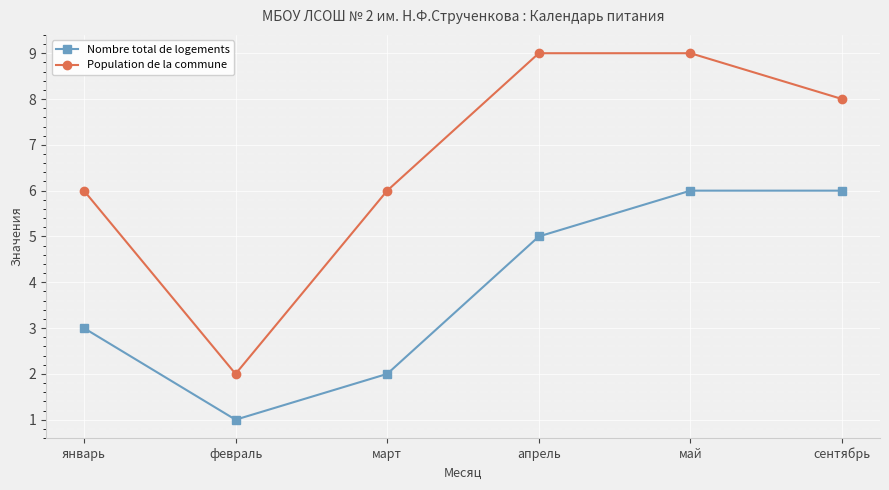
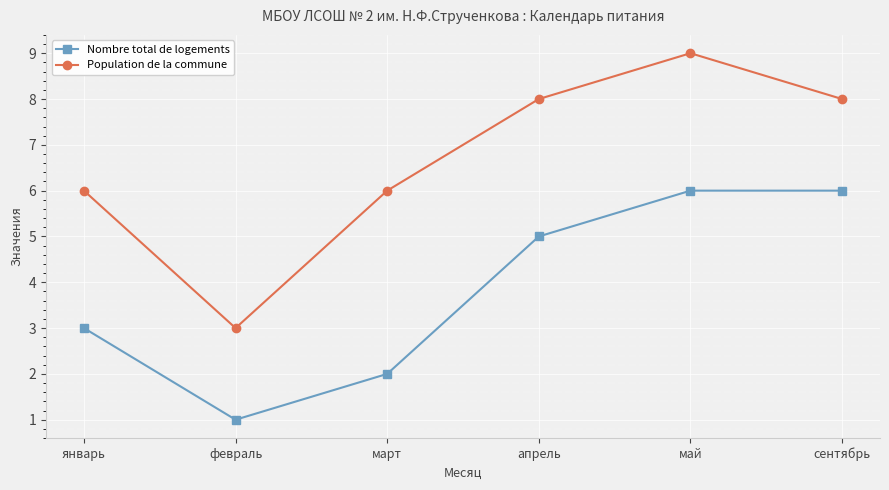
  {
    "Nombre total de logements": {
      "январь": 3,
      "февраль": 1,
      "март": 2,
      "апрель": 5,
      "май": 6,
      "сентябрь": 6
    },
    "Population de la commune": {
      "январь": 6,
-     "февраль": 2,
+     "февраль": 3,
      "март": 6,
-     "апрель": 9,
+     "апрель": 8,
      "май": 9,
      "сентябрь": 8
    }
  }
